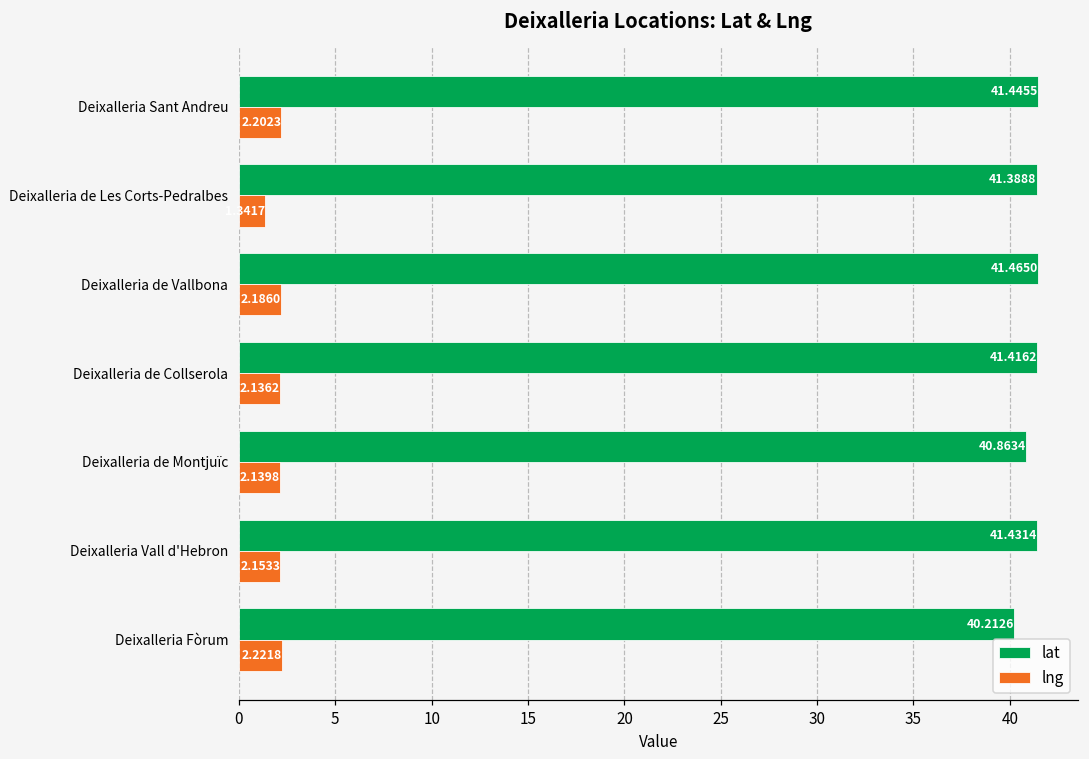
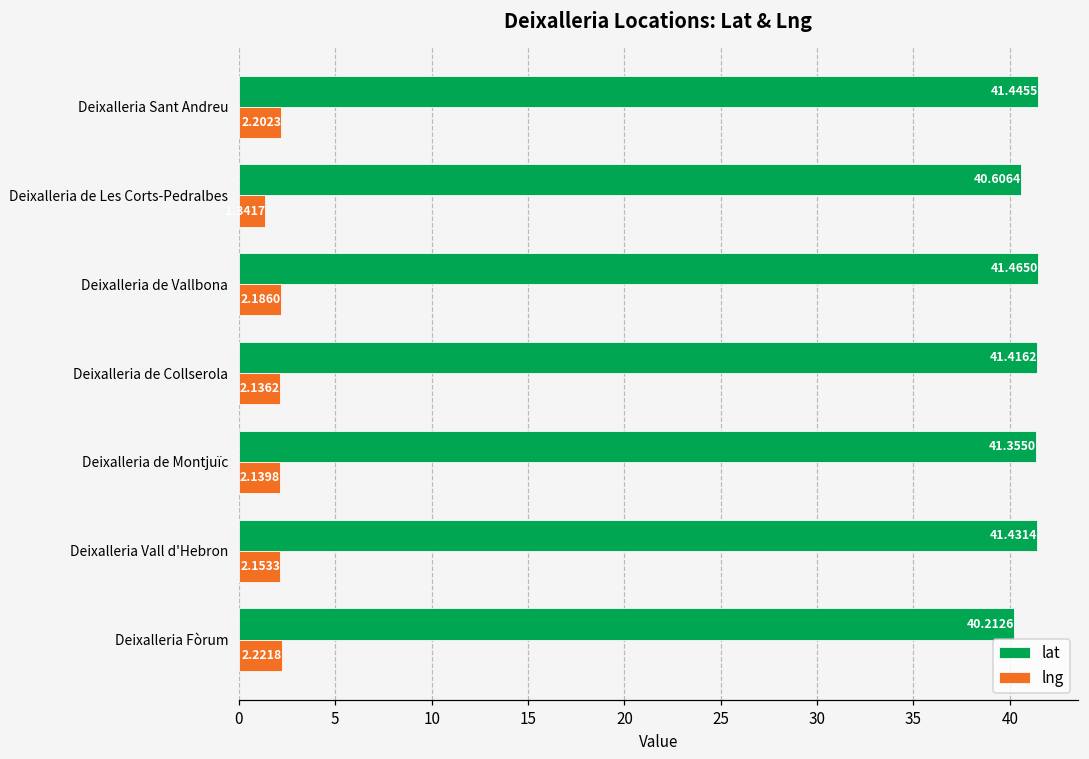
  {
    "lat": {
      "Deixalleria Sant Andreu": 41.4455,
-     "Deixalleria de Les Corts-Pedralbes": 41.3888,
+     "Deixalleria de Les Corts-Pedralbes": 40.6064,
      "Deixalleria de Vallbona": 41.4650,
      "Deixalleria de Collserola": 41.4162,
-     "Deixalleria de Montjuïc": 40.8634,
+     "Deixalleria de Montjuïc": 41.3550,
      "Deixalleria Vall d'Hebron": 41.4314,
      "Deixalleria Fòrum": 40.2126
    },
    "lng": {
      "Deixalleria Sant Andreu": 2.2023,
      "Deixalleria de Les Corts-Pedralbes": 1.3417,
      "Deixalleria de Vallbona": 2.1860,
      "Deixalleria de Collserola": 2.1362,
      "Deixalleria de Montjuïc": 2.1398,
      "Deixalleria Vall d'Hebron": 2.1533,
      "Deixalleria Fòrum": 2.2218
    }
  }
